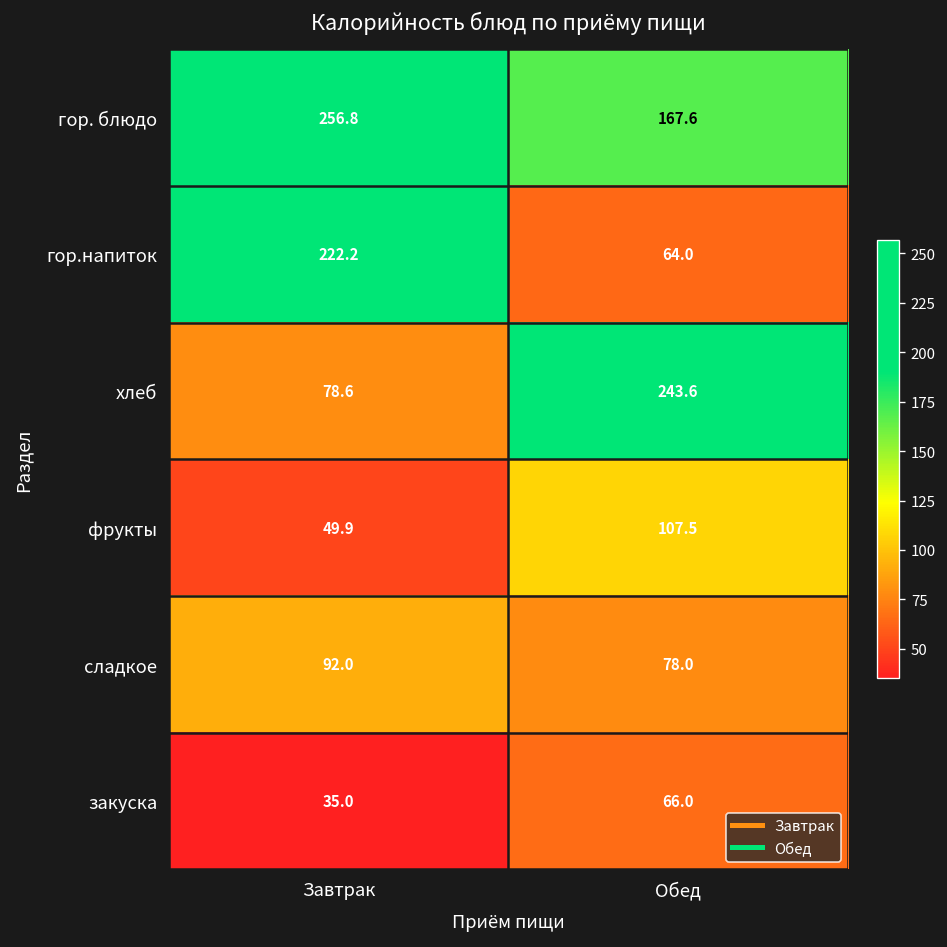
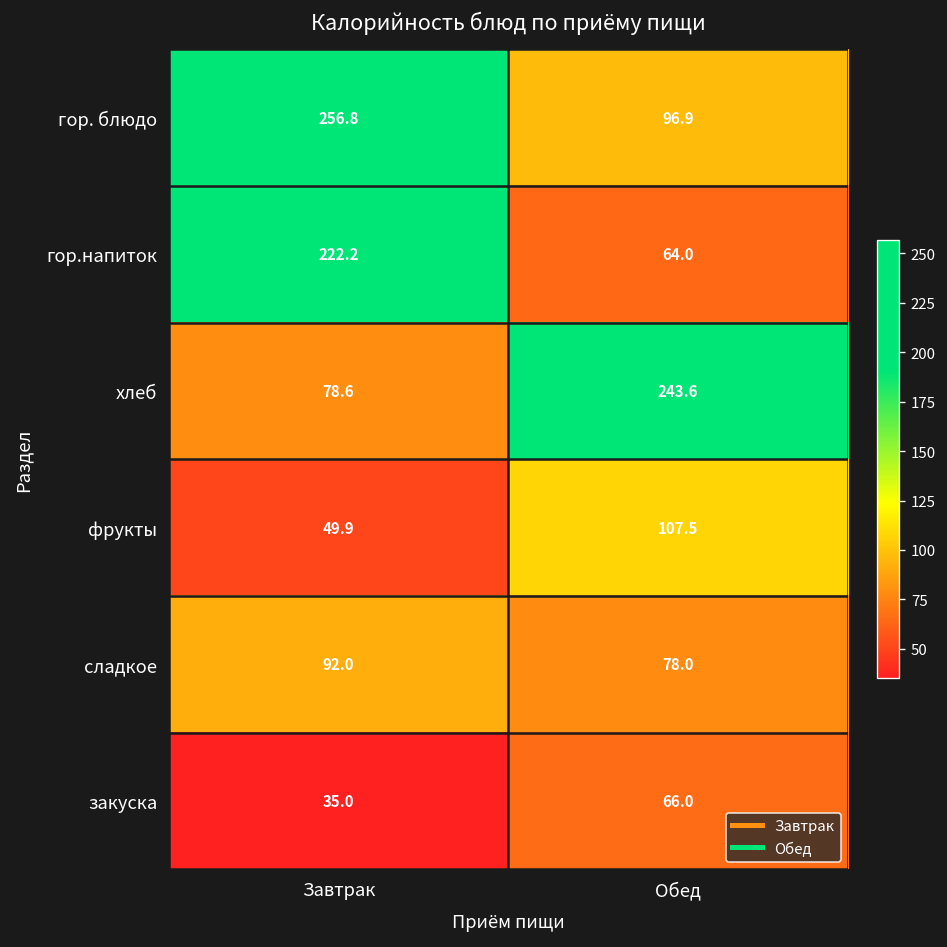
  {
    "гор. блюдо": {
      "Завтрак": 256.8,
-     "Обед": 167.6
+     "Обед": 96.9
    },
    "гор.напиток": {
      "Завтрак": 222.2,
      "Обед": 64.0
    },
    "хлеб": {
      "Завтрак": 78.6,
      "Обед": 243.6
    },
    "фрукты": {
      "Завтрак": 49.9,
      "Обед": 107.5
    },
    "сладкое": {
      "Завтрак": 92.0,
      "Обед": 78.0
    },
    "закуска": {
      "Завтрак": 35.0,
      "Обед": 66.0
    }
  }
